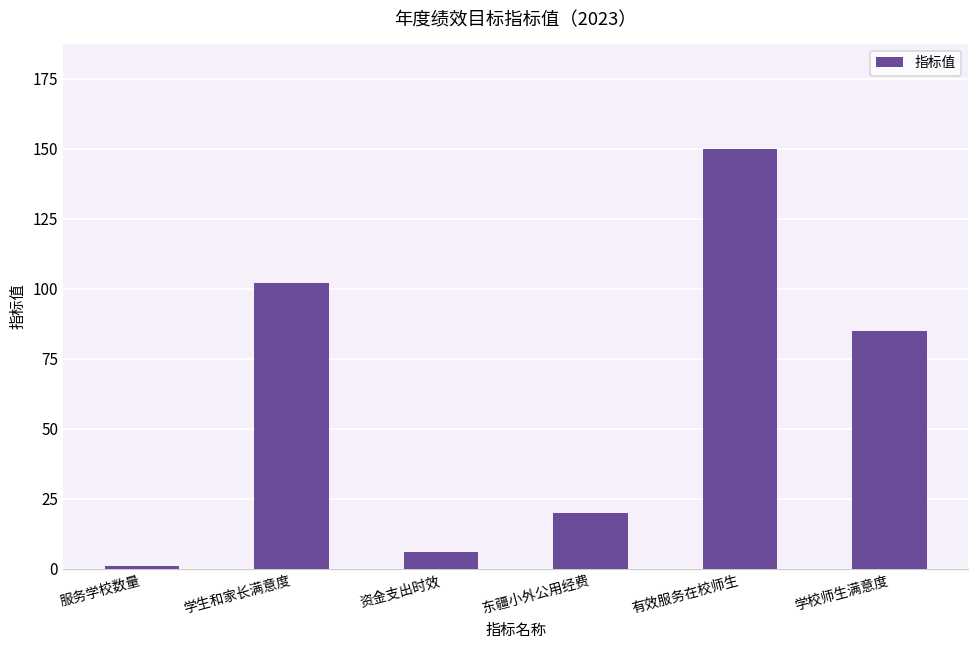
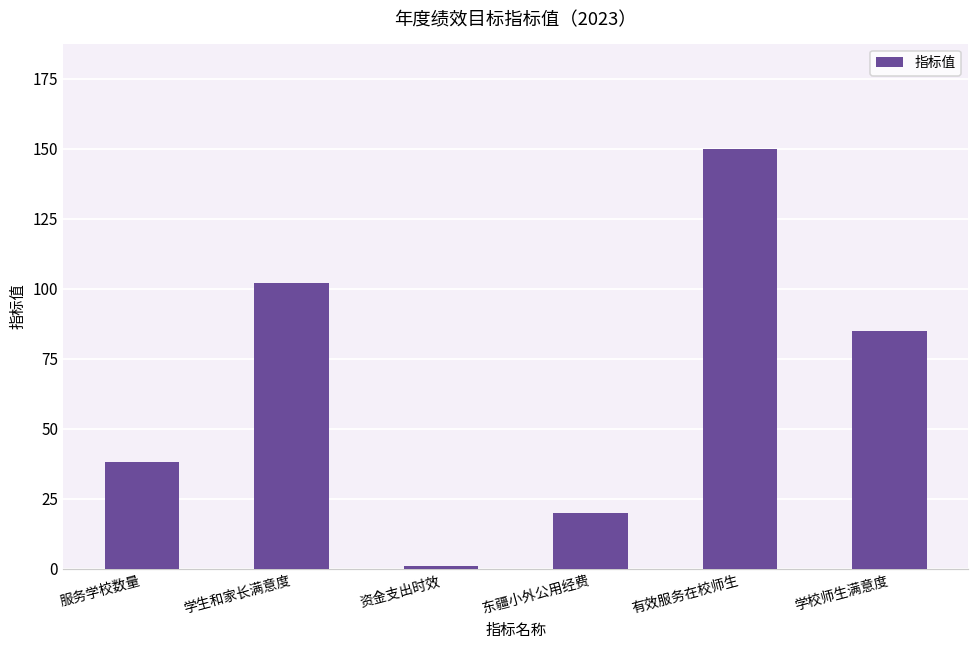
  {
-   "服务学校数量": 1,
+   "服务学校数量": 38,
    "学生和家长满意度": 102,
-   "资金支出时效": 6,
+   "资金支出时效": 1,
    "东疆小外公用经费": 20,
    "有效服务在校师生": 150,
    "学校师生满意度": 85
  }
